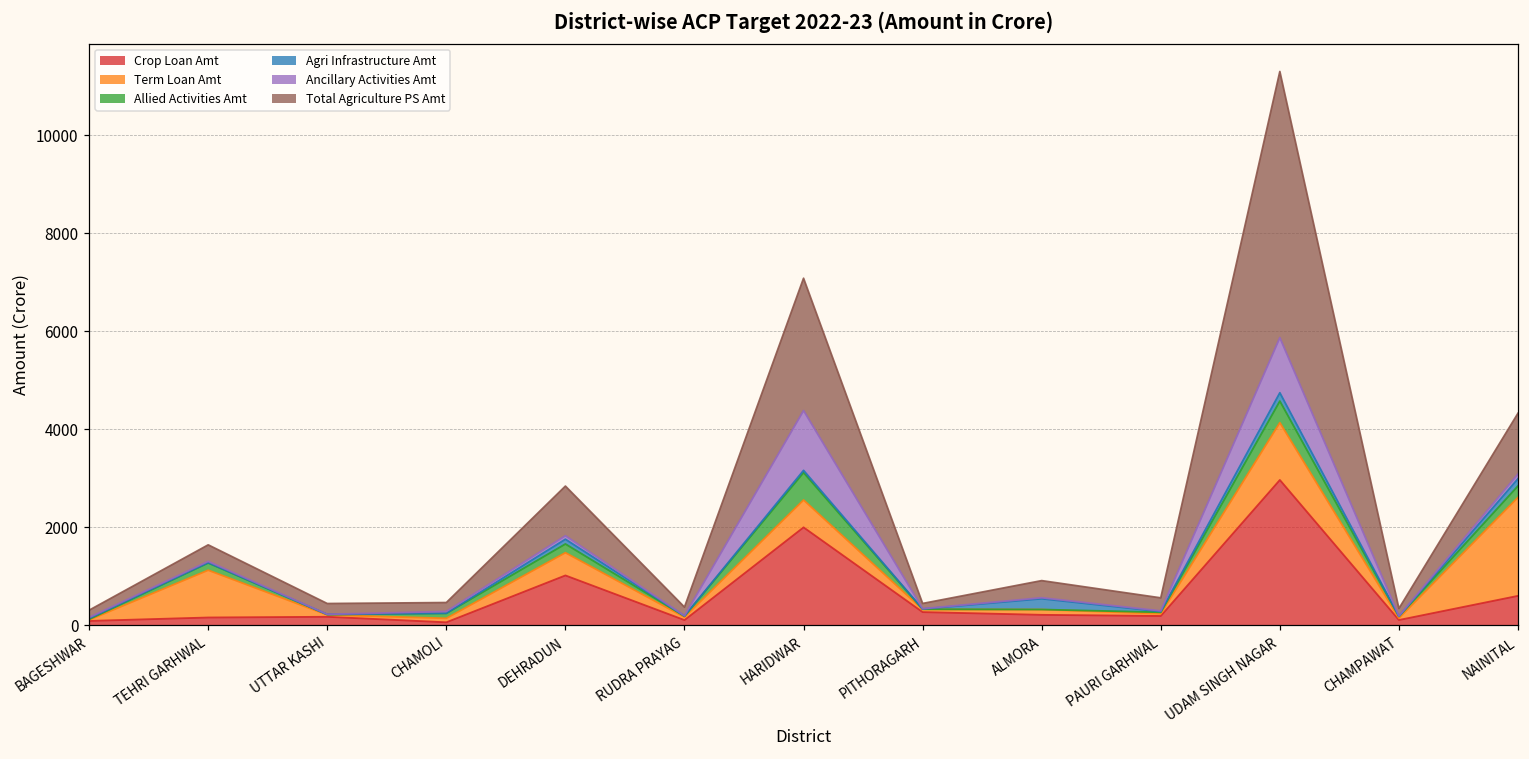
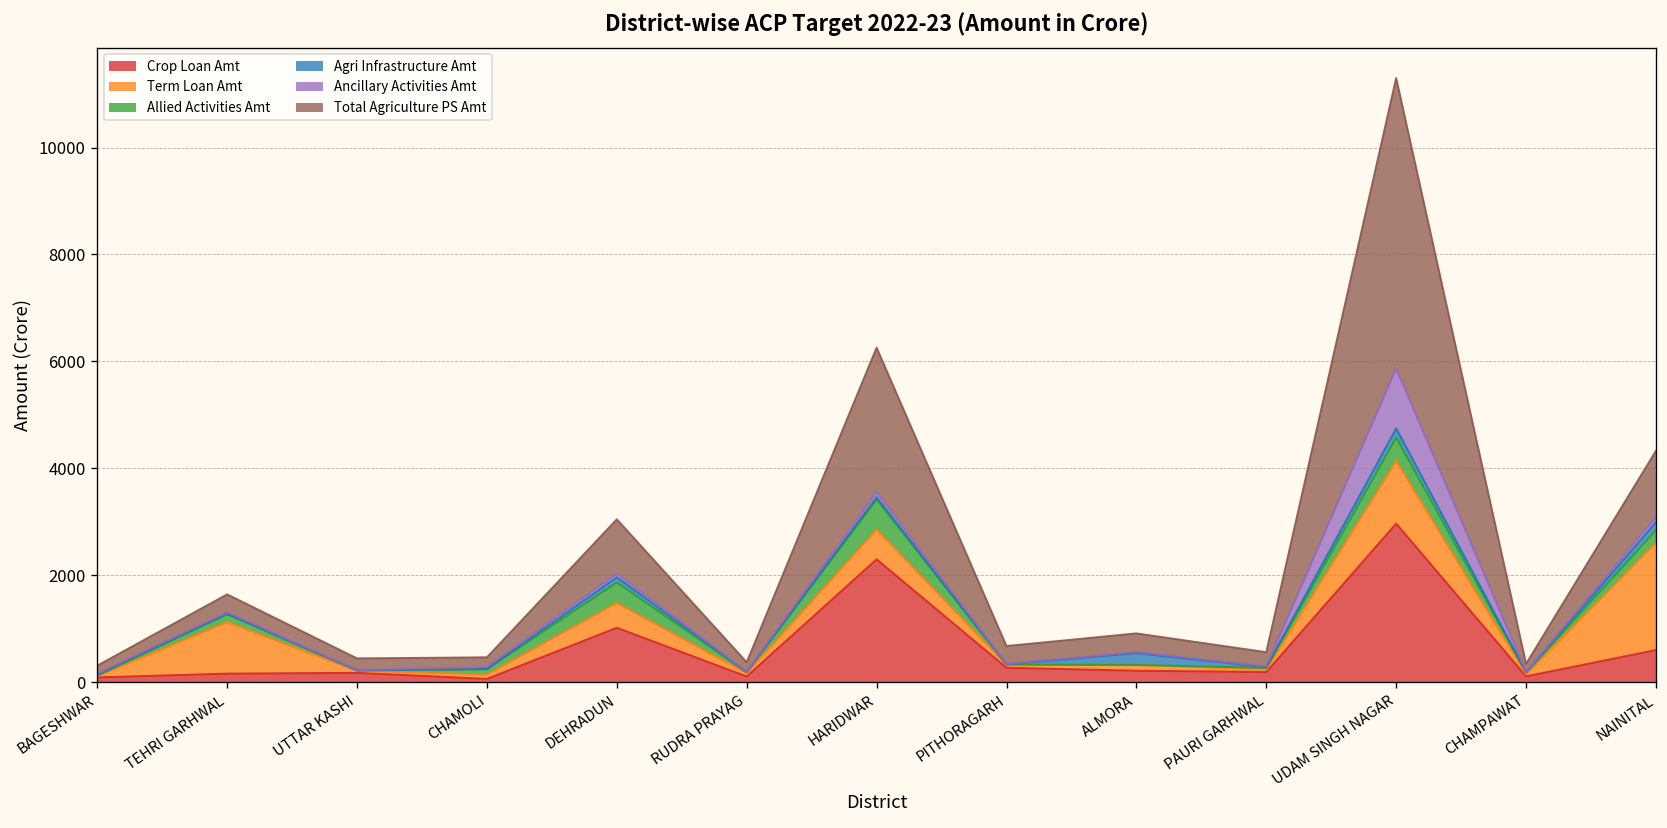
  {
    "Crop Loan Amt": {
      "TEHRI GARHWAL": 200,
      "CHAMOLI": 100,
      "DEHRADUN": 1000,
      "RUDRA PRAYAG": 100,
-     "HARIDWAR": 2000,
+     "HARIDWAR": 2300,
      "ALMORA": 200,
      "UDAM SINGH NAGAR": 3000,
      "NAINITAL": 600
    },
    "Term Loan Amt": {
      "TEHRI GARHWAL": 1000,
      "CHAMOLI": 100,
      "DEHRADUN": 500,
      "HARIDWAR": 600,
      "UDAM SINGH NAGAR": 1200,
      "NAINITAL": 2000
    },
    "Allied Activities Amt": {
-     "DEHRADUN": 200,
+     "DEHRADUN": 400,
      "UDAM SINGH NAGAR": 400,
      "NAINITAL": 200
    },
    "Agri Infrastructure Amt": {
      "DEHRADUN": 100,
      "UDAM SINGH NAGAR": 200,
      "NAINITAL": 100
    },
    "Ancillary Activities Amt": {
      "DEHRADUN": 100,
-     "HARIDWAR": 1200,
+     "HARIDWAR": 100,
      "UDAM SINGH NAGAR": 1100,
      "NAINITAL": 100
    },
    "Total Agriculture PS Amt": {
      "BAGESHWAR": 100,
      "TEHRI GARHWAL": 300,
      "UTTAR KASHI": 200,
      "CHAMOLI": 200,
      "DEHRADUN": 1000,
      "RUDRA PRAYAG": 200,
      "HARIDWAR": 2700,
-     "PITHORAGARH": 100,
+     "PITHORAGARH": 300,
      "ALMORA": 300,
      "PAURI GARHWAL": 300,
      "UDAM SINGH NAGAR": 5400,
      "CHAMPAWAT": 200,
      "NAINITAL": 1200
    }
  }
